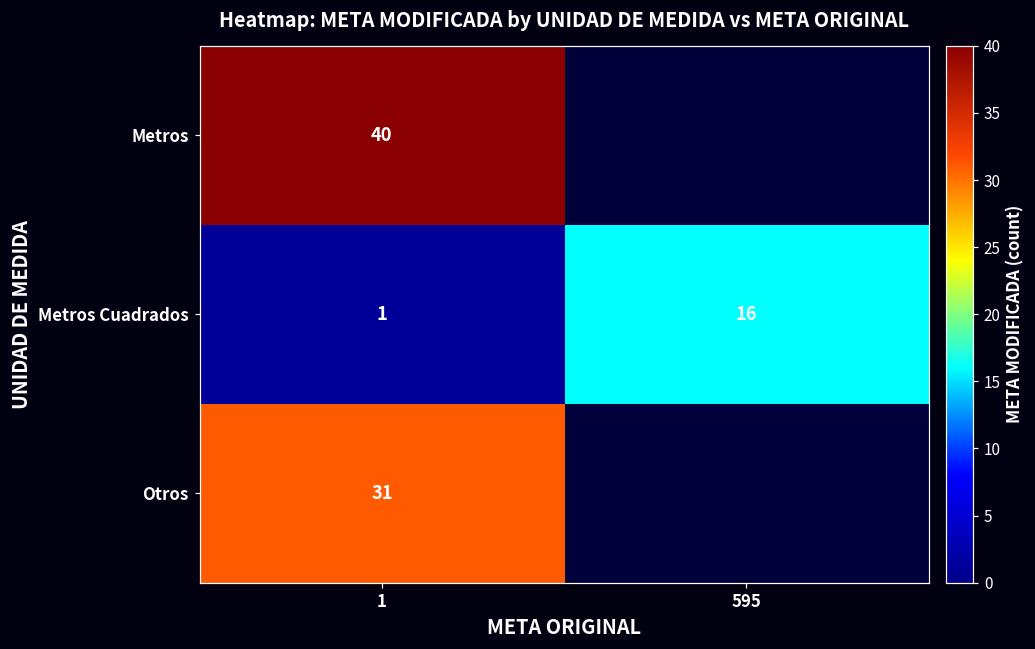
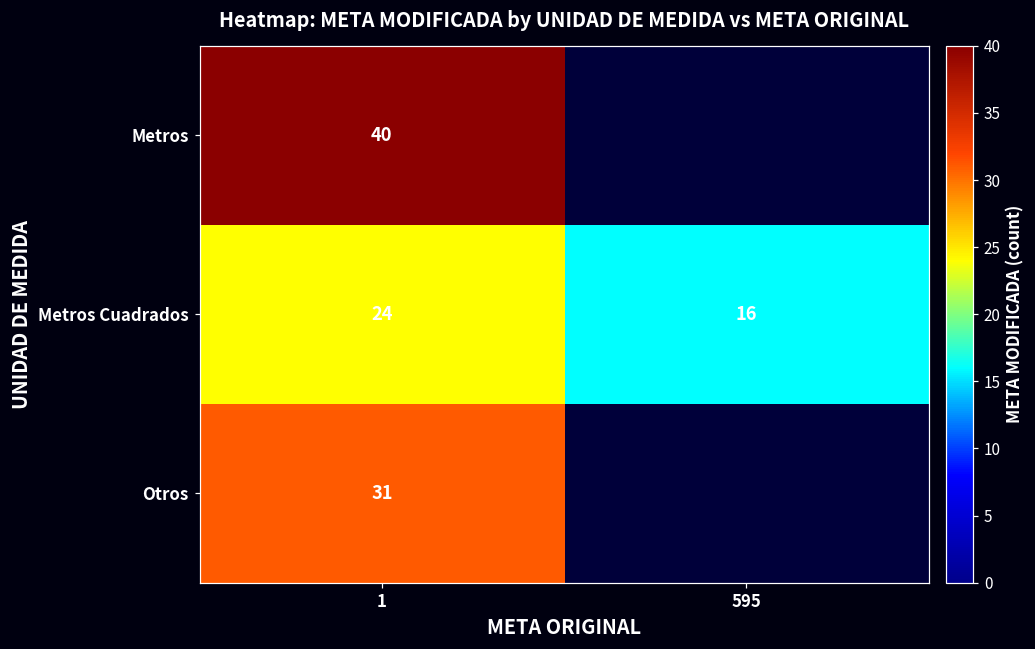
  {
    "Metros": {
      "1": 40
    },
    "Metros Cuadrados": {
-     "1": 1,
+     "1": 24,
      "595": 16
    },
    "Otros": {
      "1": 31
    }
  }
